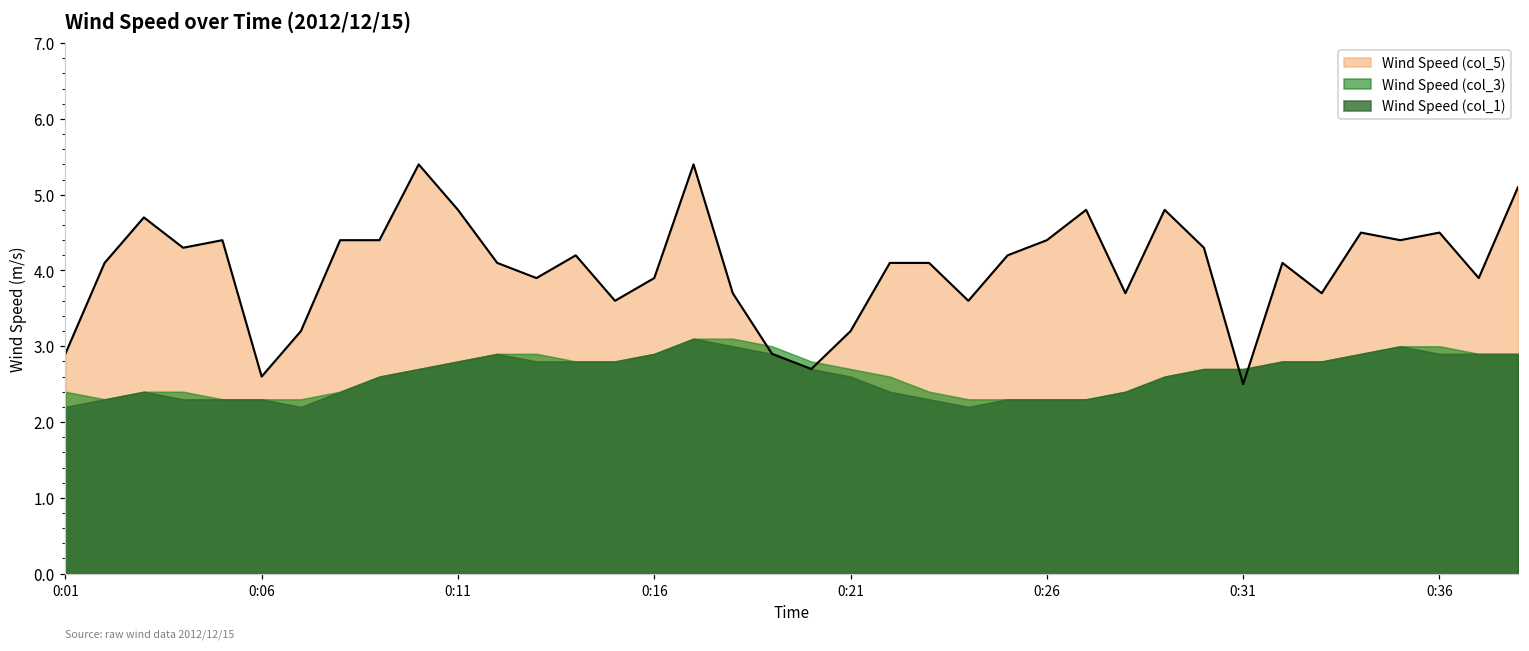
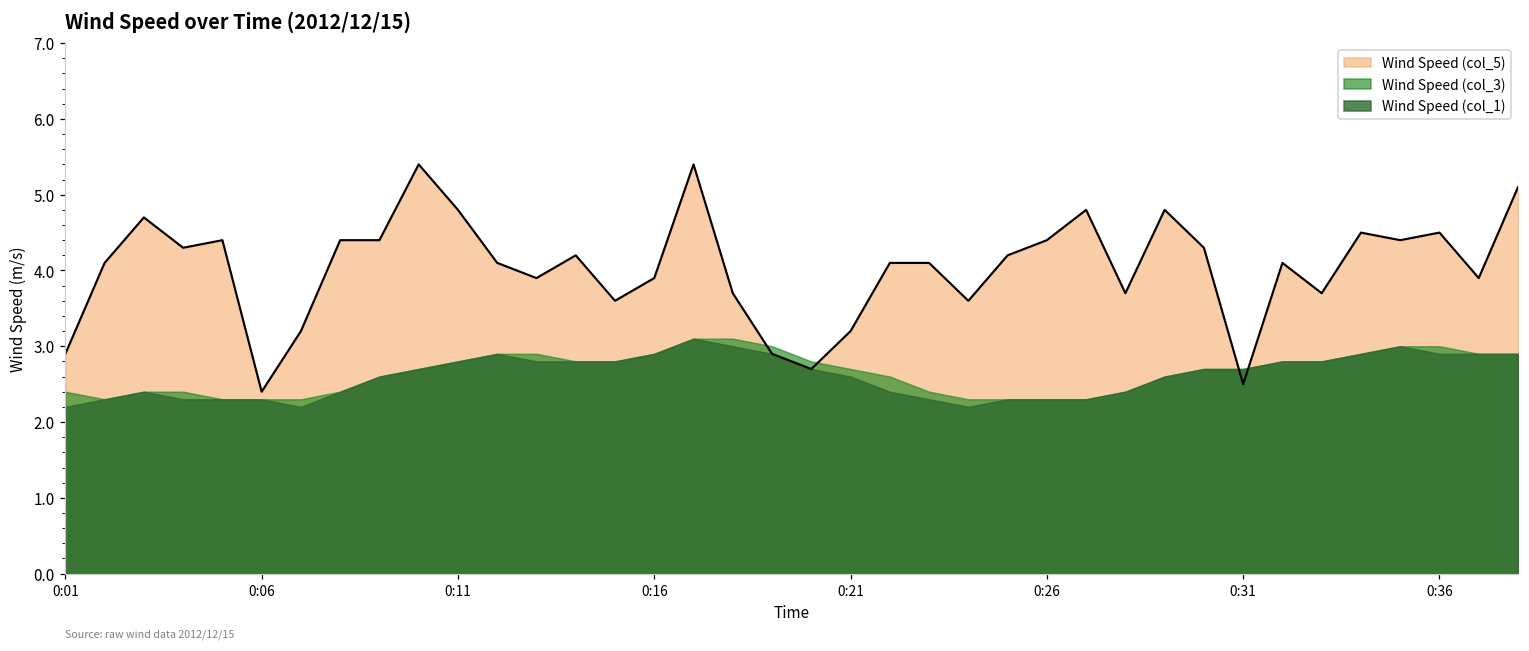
  {
    "Wind Speed (col_5)": {
      "0:01": 2.9,
-     "0:06": 2.6,
+     "0:06": 2.4,
      "0:11": 4.8,
      "0:16": 3.9,
      "0:21": 3.2,
      "0:26": 4.4,
      "0:31": 2.5,
      "0:36": 4.5
    }
  }
